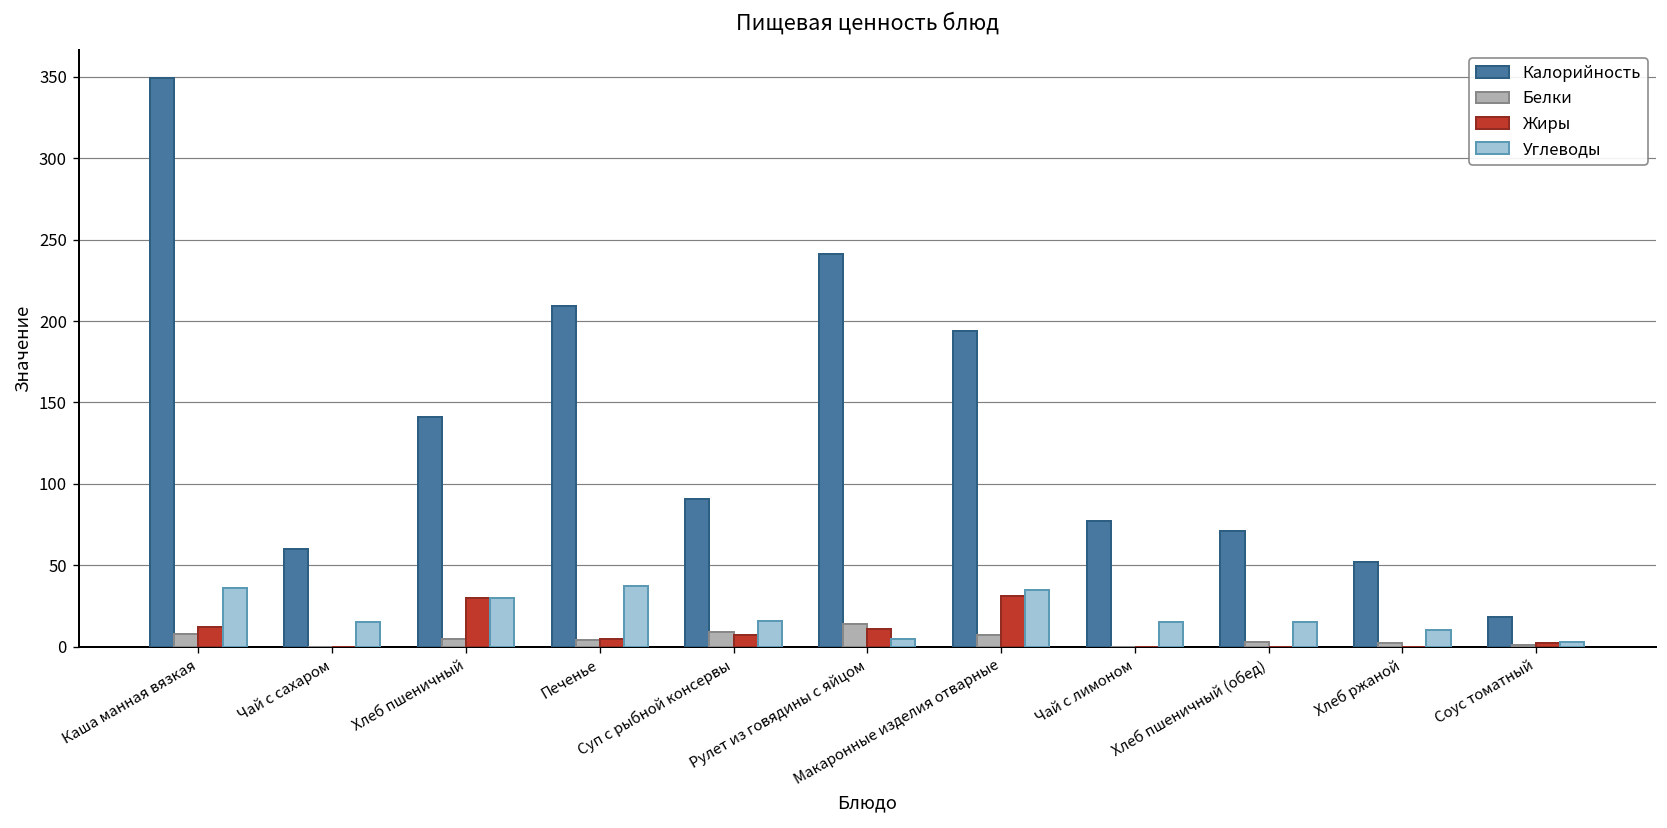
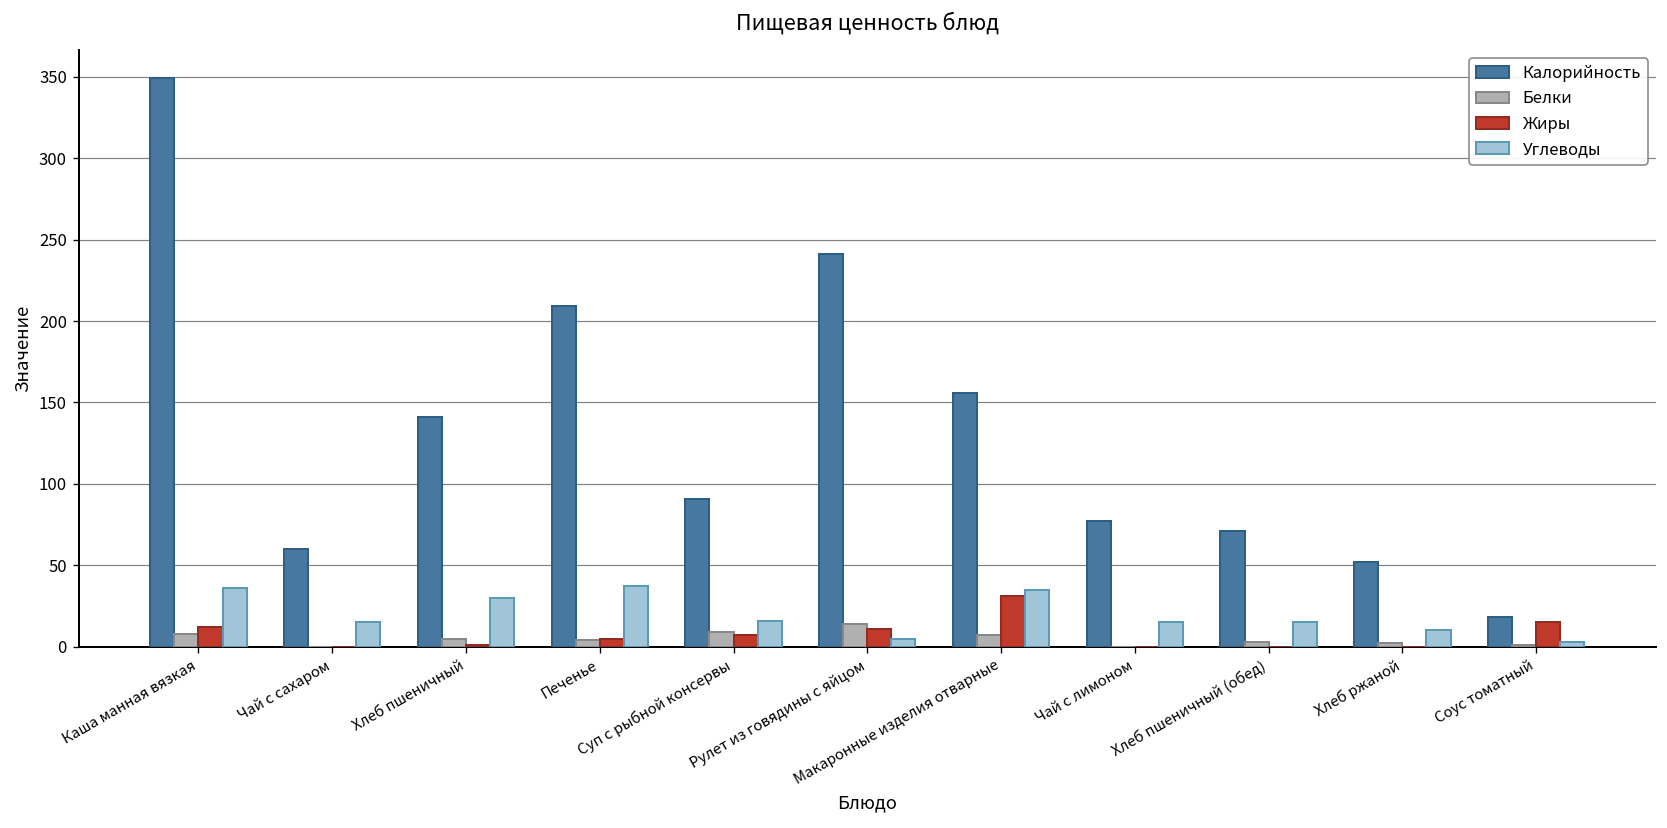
  {
    "Калорийность": {
      "Каша манная вязкая": 349,
      "Чай с сахаром": 60,
      "Хлеб пшеничный": 141,
      "Печенье": 209,
      "Суп с рыбной консервы": 91,
      "Рулет из говядины с яйцом": 241,
-     "Макаронные изделия отварные": 194,
+     "Макаронные изделия отварные": 156,
      "Чай с лимоном": 77,
      "Хлеб пшеничный (обед)": 71,
      "Хлеб ржаной": 52,
      "Соус томатный": 18
    },
    "Жиры": {
      "Каша манная вязкая": 12,
      "Чай с сахаром": 0,
-     "Хлеб пшеничный": 30,
+     "Хлеб пшеничный": 1,
      "Печенье": 5,
      "Суп с рыбной консервы": 7,
      "Рулет из говядины с яйцом": 11,
      "Макаронные изделия отварные": 31,
      "Чай с лимоном": 0,
      "Хлеб пшеничный (обед)": 0,
      "Хлеб ржаной": 0,
-     "Соус томатный": 2
+     "Соус томатный": 15
    }
  }
